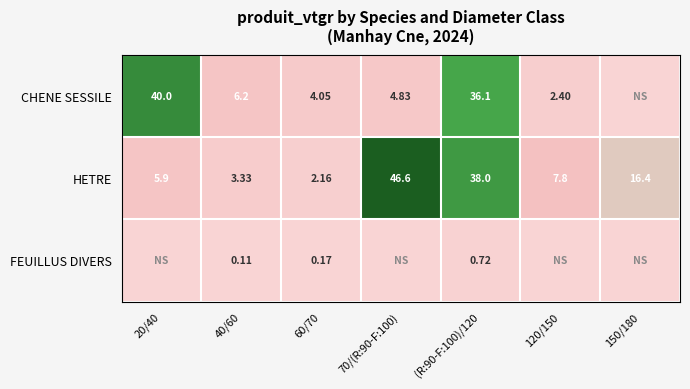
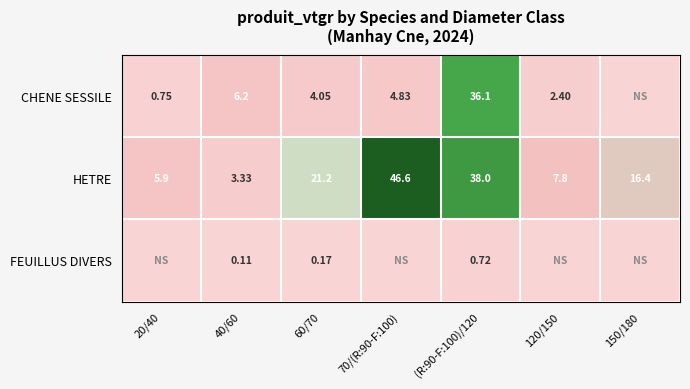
  {
    "CHENE SESSILE": {
-     "20/40": 40.0,
+     "20/40": 0.75,
      "40/60": 6.2,
      "60/70": 4.05,
      "70/(R:90-F:100)": 4.83,
      "(R:90-F:100)/120": 36.1,
      "120/150": 2.40
    },
    "HETRE": {
      "20/40": 5.9,
      "40/60": 3.33,
-     "60/70": 2.16,
+     "60/70": 21.2,
      "70/(R:90-F:100)": 46.6,
      "(R:90-F:100)/120": 38.0,
      "120/150": 7.8,
      "150/180": 16.4
    },
    "FEUILLUS DIVERS": {
      "40/60": 0.11,
      "60/70": 0.17,
      "(R:90-F:100)/120": 0.72
    }
  }
